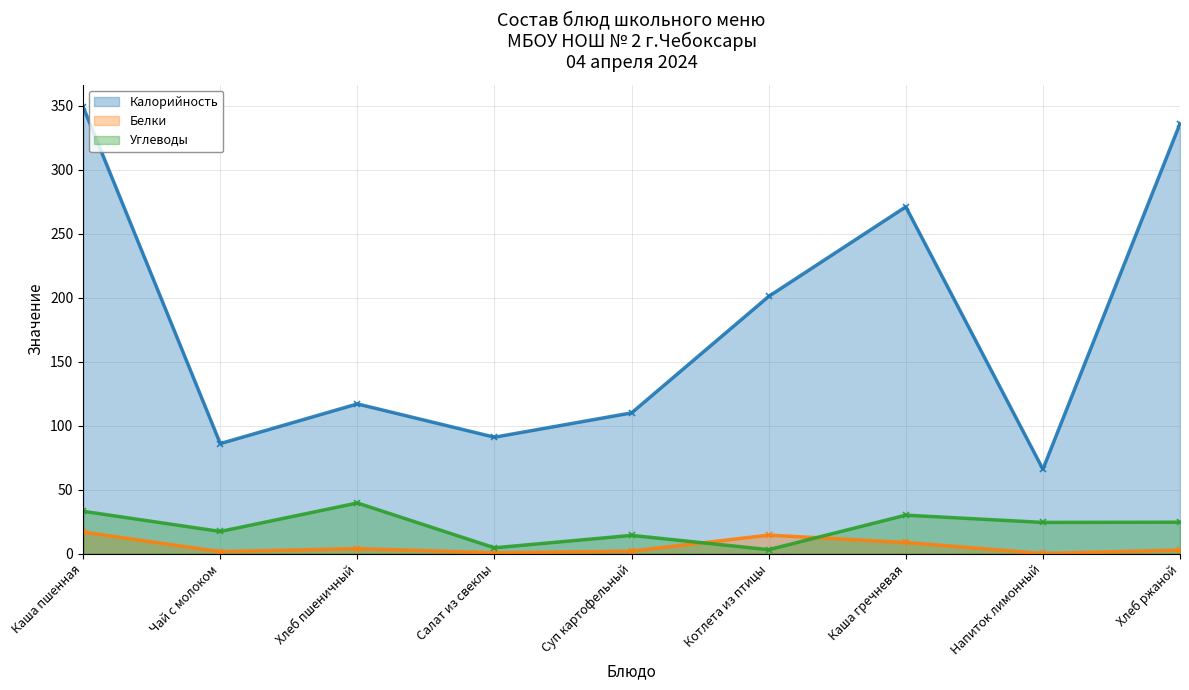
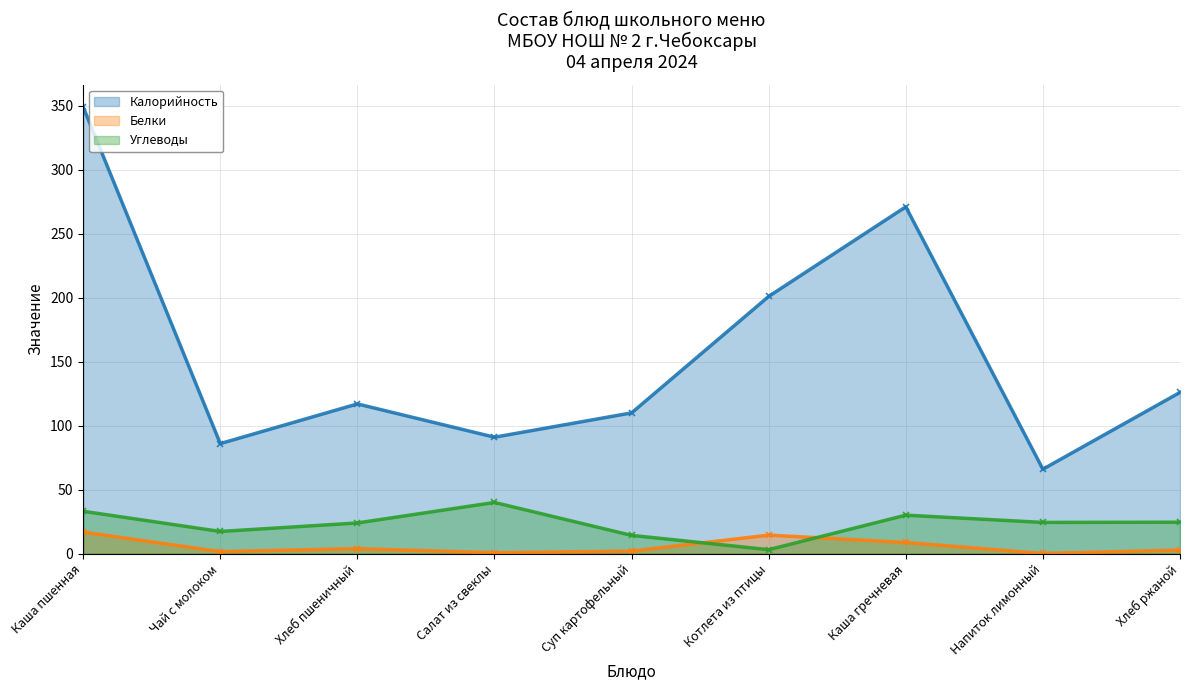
  {
    "Калорийность": {
      "Каша пшенная": 349,
      "Чай с молоком": 86,
      "Хлеб пшеничный": 117,
      "Салат из свеклы": 91,
      "Суп картофельный": 110,
      "Котлета из птицы": 201,
      "Каша гречневая": 271,
      "Напиток лимонный": 66,
-     "Хлеб ржаной": 336
+     "Хлеб ржаной": 126
    },
    "Белки": {
      "Каша пшенная": 17,
      "Чай с молоком": 2,
      "Хлеб пшеничный": 4,
      "Салат из свеклы": 1,
      "Суп картофельный": 2,
      "Котлета из птицы": 15,
      "Каша гречневая": 9,
      "Напиток лимонный": 0,
      "Хлеб ржаной": 3
    },
    "Углеводы": {
      "Каша пшенная": 33,
      "Чай с молоком": 17,
-     "Хлеб пшеничный": 40,
-     "Салат из свеклы": 5,
+     "Хлеб пшеничный": 24,
+     "Салат из свеклы": 40,
      "Суп картофельный": 14,
      "Котлета из птицы": 3,
      "Каша гречневая": 30,
      "Напиток лимонный": 24,
      "Хлеб ржаной": 25
    }
  }
